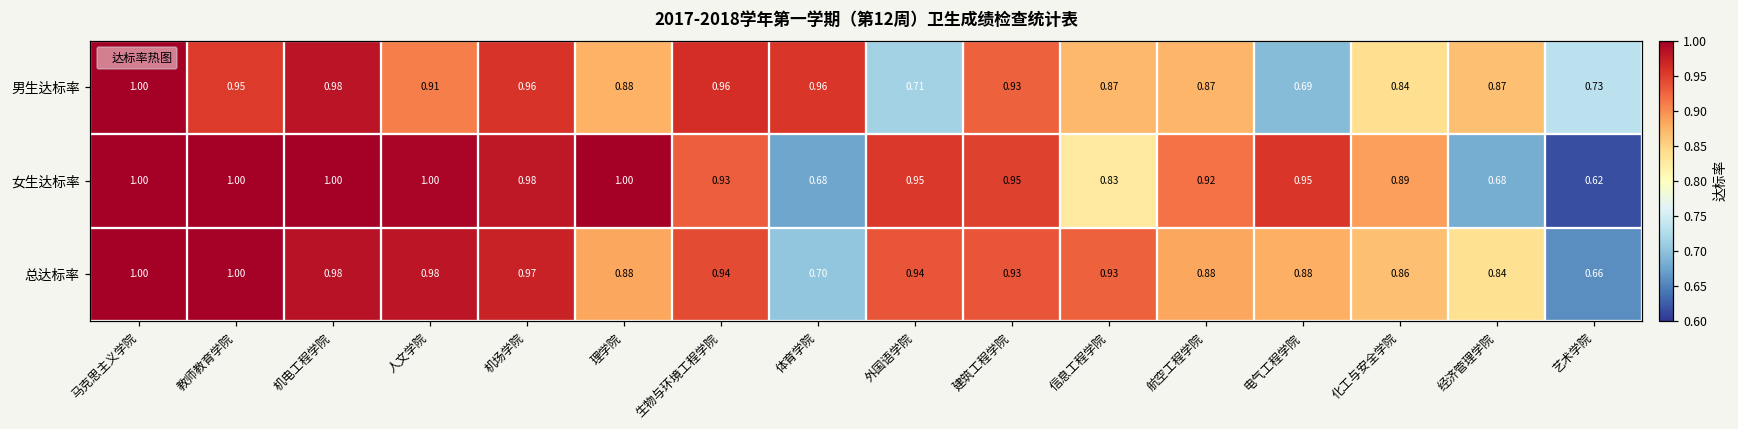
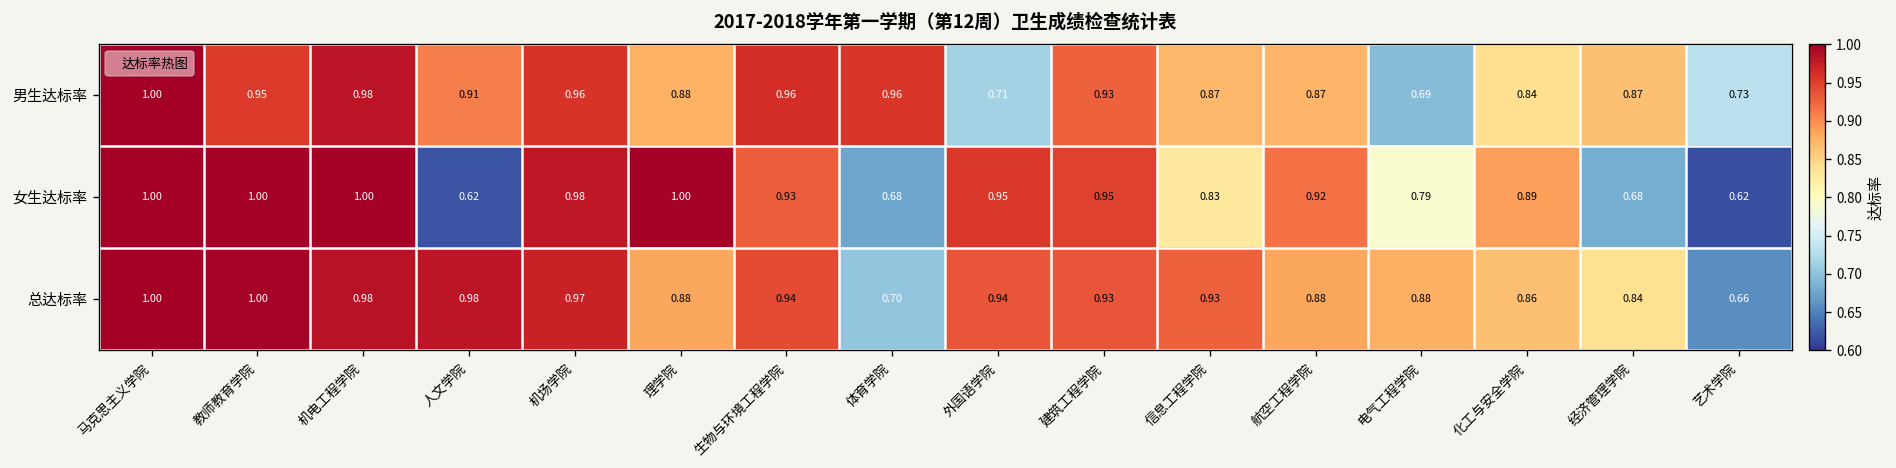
  {
    "男生达标率": {
      "马克思主义学院": 1.00,
      "教师教育学院": 0.95,
      "机电工程学院": 0.98,
      "人文学院": 0.91,
      "机场学院": 0.96,
      "理学院": 0.88,
      "生物与环境工程学院": 0.96,
      "体育学院": 0.96,
      "外国语学院": 0.71,
      "建筑工程学院": 0.93,
      "信息工程学院": 0.87,
      "航空工程学院": 0.87,
      "电气工程学院": 0.69,
      "化工与安全学院": 0.84,
      "经济管理学院": 0.87,
      "艺术学院": 0.73
    },
    "女生达标率": {
      "马克思主义学院": 1.00,
      "教师教育学院": 1.00,
      "机电工程学院": 1.00,
-     "人文学院": 1.00,
+     "人文学院": 0.62,
      "机场学院": 0.98,
      "理学院": 1.00,
      "生物与环境工程学院": 0.93,
      "体育学院": 0.68,
      "外国语学院": 0.95,
      "建筑工程学院": 0.95,
      "信息工程学院": 0.83,
      "航空工程学院": 0.92,
-     "电气工程学院": 0.95,
+     "电气工程学院": 0.79,
      "化工与安全学院": 0.89,
      "经济管理学院": 0.68,
      "艺术学院": 0.62
    },
    "总达标率": {
      "马克思主义学院": 1.00,
      "教师教育学院": 1.00,
      "机电工程学院": 0.98,
      "人文学院": 0.98,
      "机场学院": 0.97,
      "理学院": 0.88,
      "生物与环境工程学院": 0.94,
      "体育学院": 0.70,
      "外国语学院": 0.94,
      "建筑工程学院": 0.93,
      "信息工程学院": 0.93,
      "航空工程学院": 0.88,
      "电气工程学院": 0.88,
      "化工与安全学院": 0.86,
      "经济管理学院": 0.84,
      "艺术学院": 0.66
    }
  }
